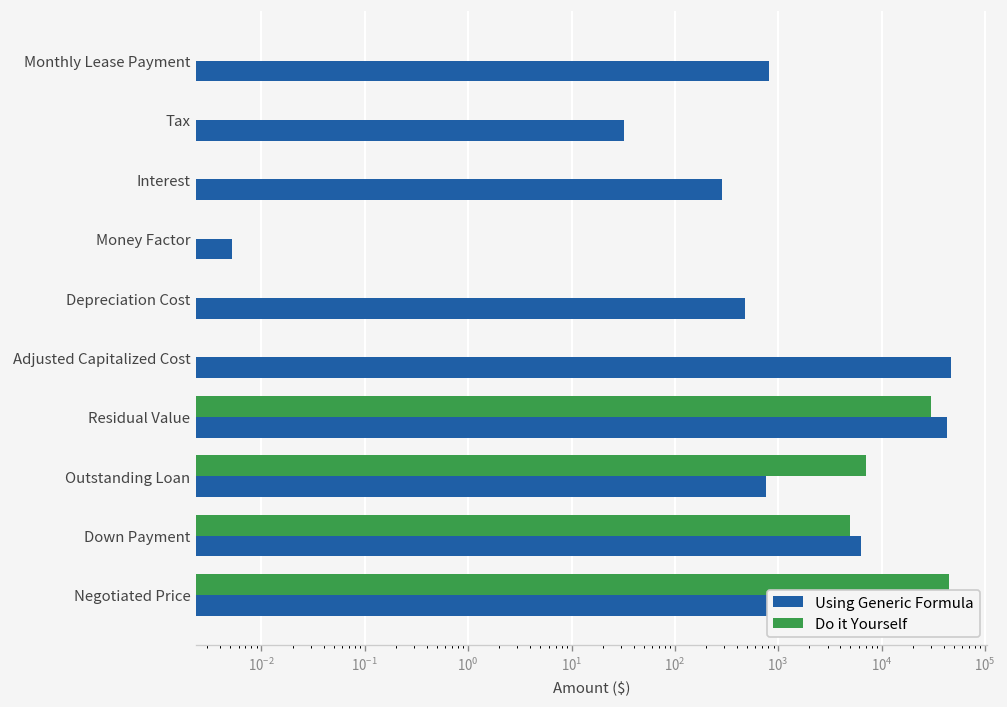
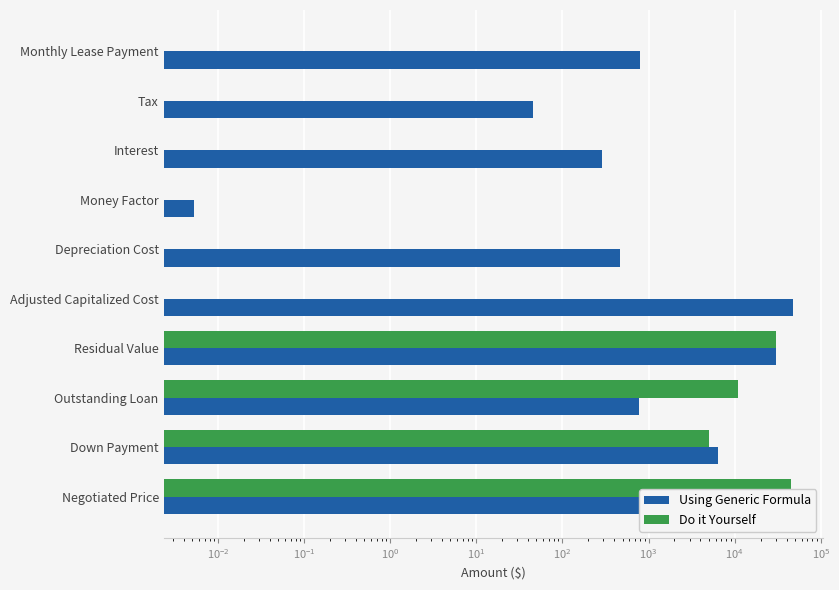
  {
    "Using Generic Formula": {
      "Monthly Lease Payment": 800,
-     "Tax": 32,
+     "Tax": 50,
      "Interest": 290,
      "Money Factor": 0.005,
      "Depreciation Cost": 500,
      "Adjusted Capitalized Cost": 50000,
-     "Residual Value": 40000,
+     "Residual Value": 30000,
      "Outstanding Loan": 800,
      "Down Payment": 6000
    },
    "Do it Yourself": {
      "Residual Value": 30000,
-     "Outstanding Loan": 7000,
+     "Outstanding Loan": 11000,
      "Down Payment": 5000,
      "Negotiated Price": 50000
    }
  }
